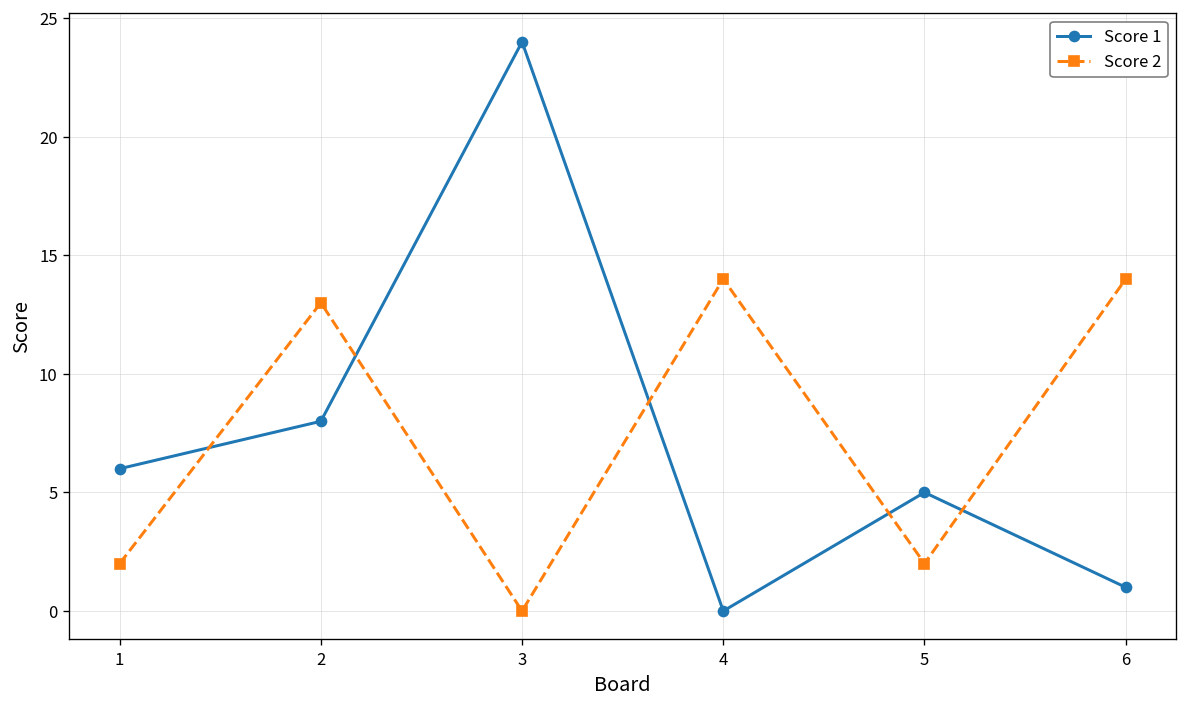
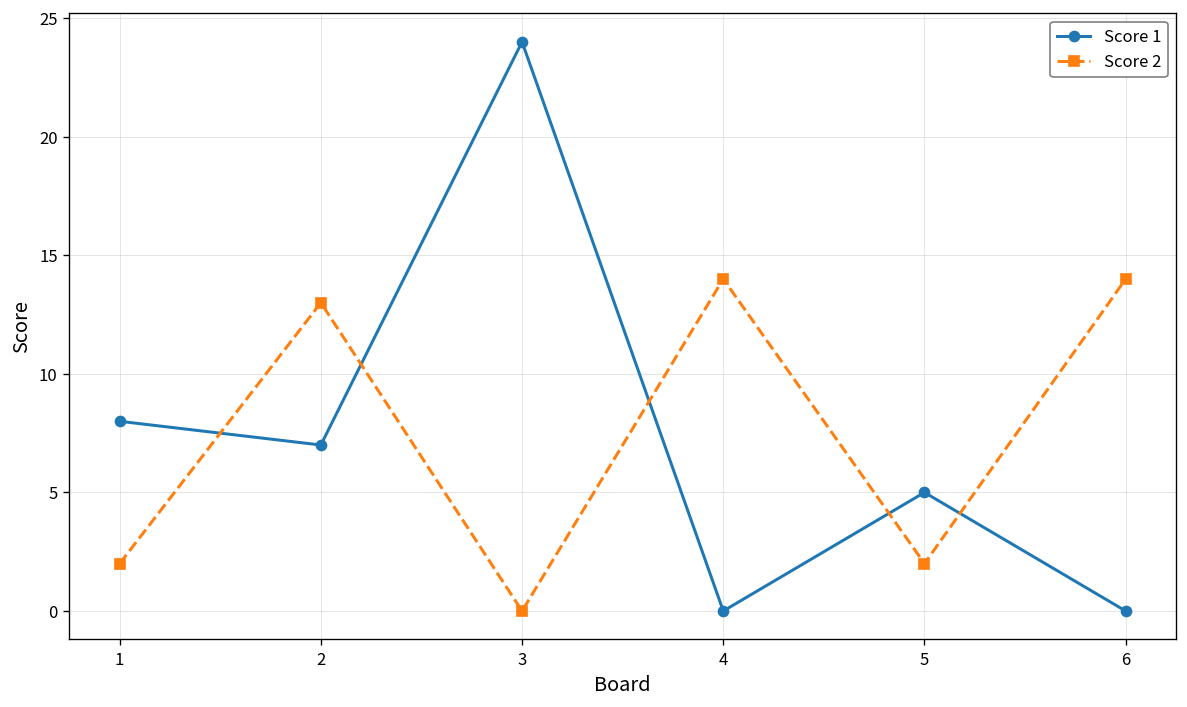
  {
    "Score 1": {
-     "1": 6,
-     "2": 8,
+     "1": 8,
+     "2": 7,
      "3": 24,
      "4": 0,
      "5": 5,
-     "6": 1
+     "6": 0
    },
    "Score 2": {
      "1": 2,
      "2": 13,
      "3": 0,
      "4": 14,
      "5": 2,
      "6": 14
    }
  }
